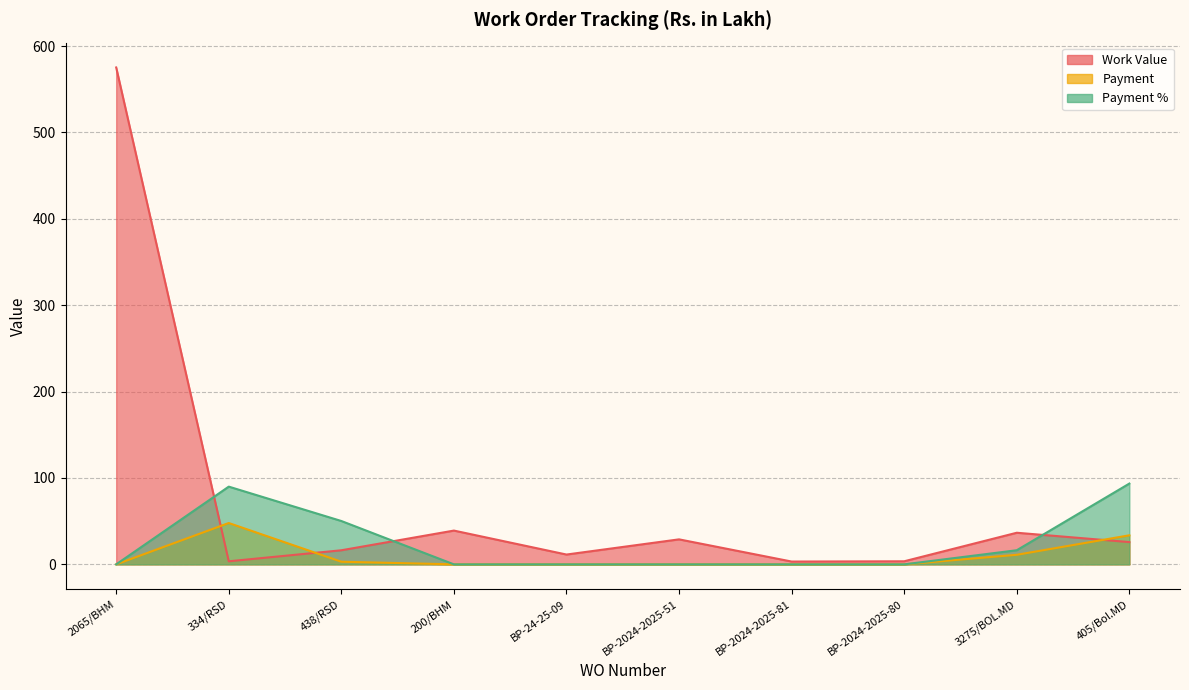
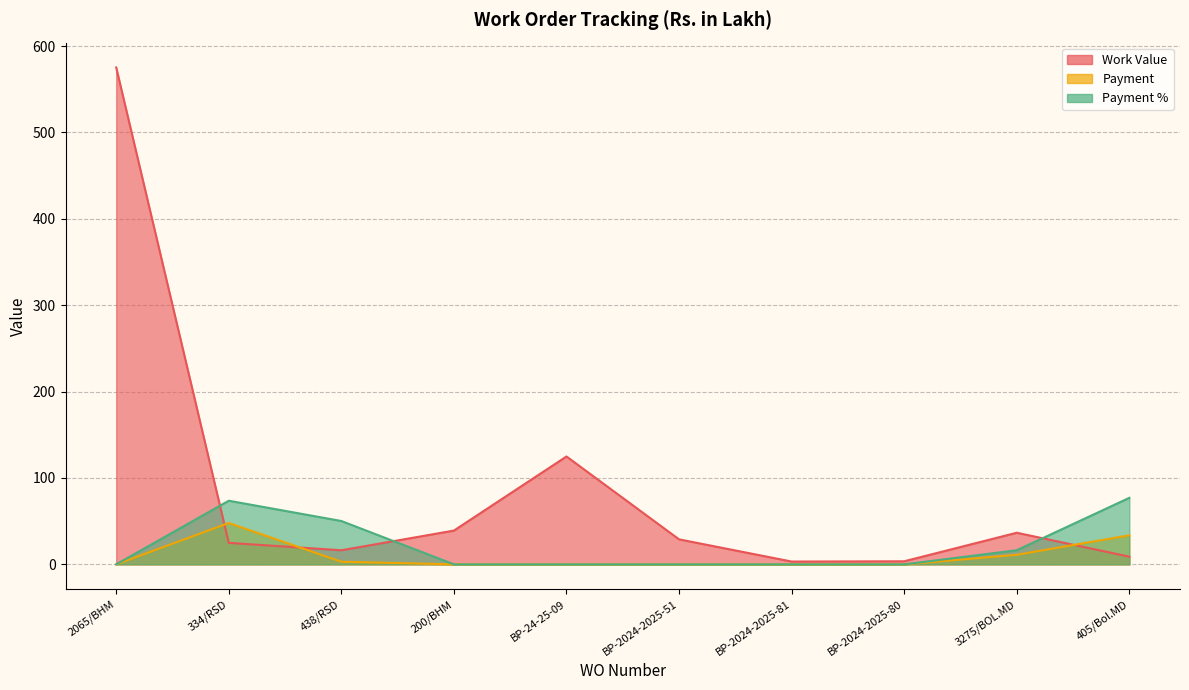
  {
    "Work Value": {
      "2065/BHM": 580,
-     "334/RSD": 0,
+     "334/RSD": 20,
      "438/RSD": 20,
      "200/BHM": 40,
-     "BP-24-25-09": 10,
+     "BP-24-25-09": 120,
      "BP-2024-2025-51": 30,
      "BP-2024-2025-81": 0,
      "BP-2024-2025-80": 0,
      "3275/BOL.MD": 40,
-     "405/Bol.MD": 30
+     "405/Bol.MD": 10
    },
    "Payment": {
      "334/RSD": 50,
      "438/RSD": 0,
      "3275/BOL.MD": 10,
      "405/Bol.MD": 30
    },
    "Payment %": {
-     "334/RSD": 90,
+     "334/RSD": 70,
      "438/RSD": 50,
      "3275/BOL.MD": 20,
-     "405/Bol.MD": 90
+     "405/Bol.MD": 80
    }
  }
